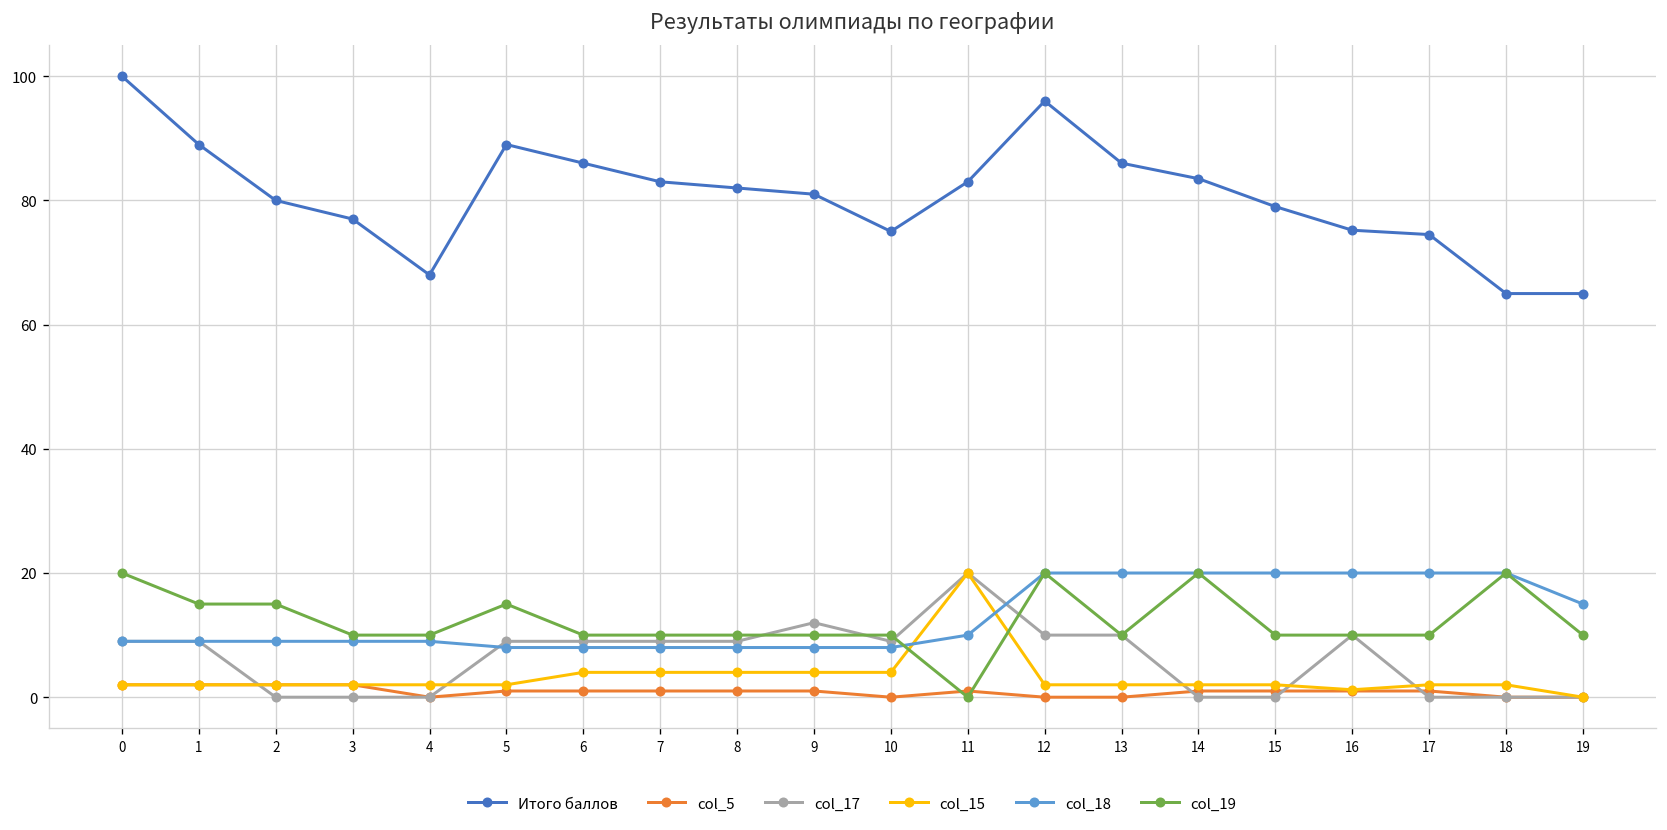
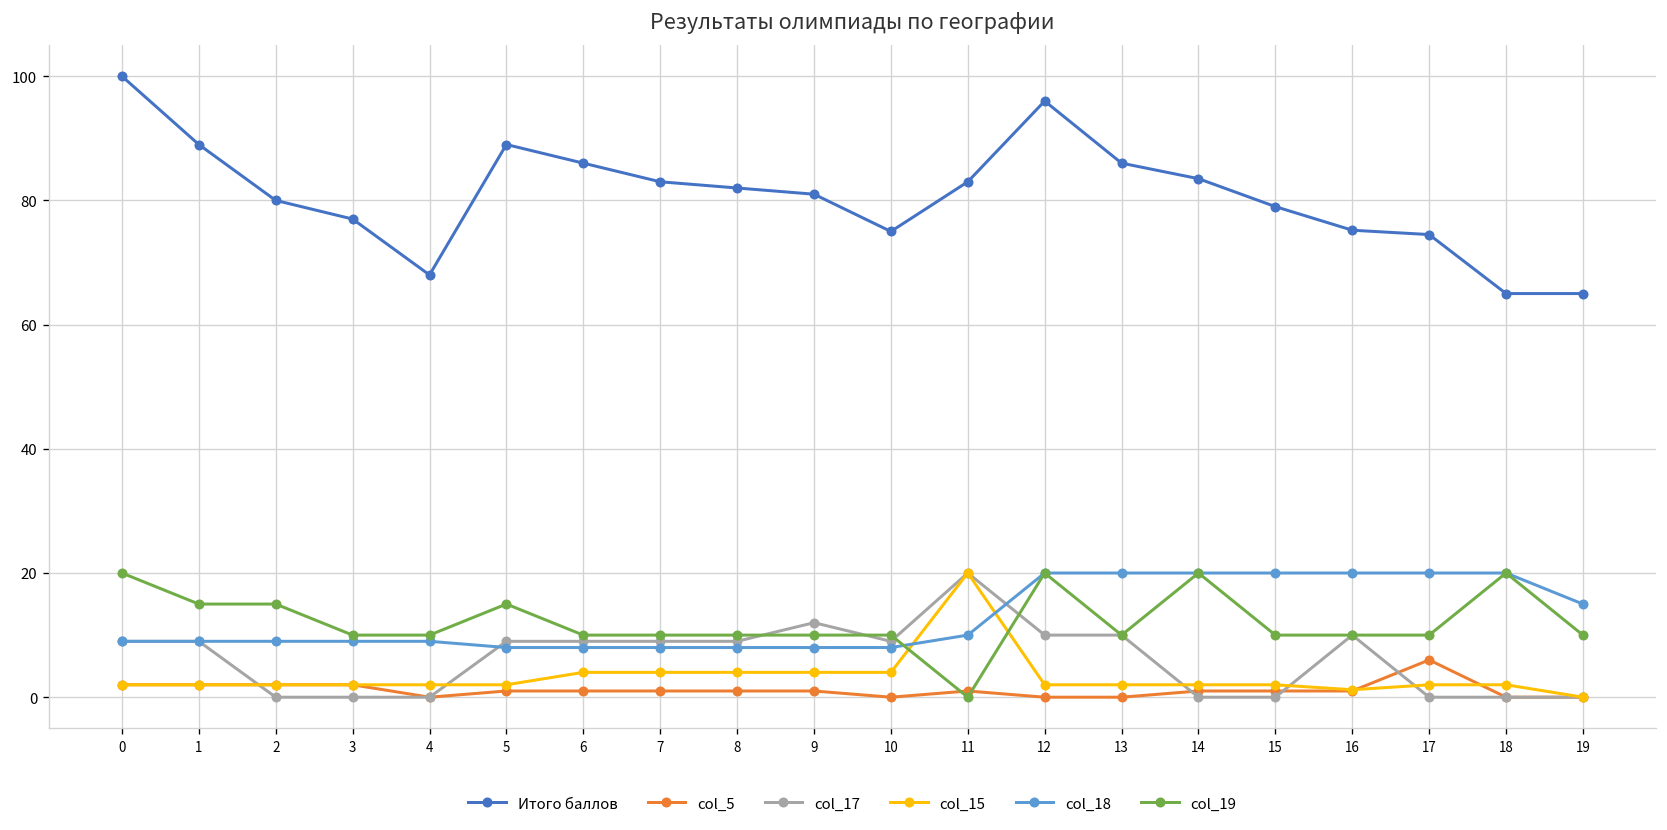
  {
    "col_5": {
      "5": 1,
      "6": 1,
      "7": 1,
      "8": 1,
      "9": 1,
      "10": 0,
      "11": 1,
      "12": 0,
      "13": 0,
      "14": 1,
      "15": 1,
-     "17": 1
+     "17": 6
    },
    "col_17": {
      "2": 0,
      "3": 0,
      "5": 9,
      "6": 9,
      "7": 9,
      "8": 9,
      "9": 12,
      "10": 9,
      "12": 10,
      "14": 0,
      "15": 0,
      "17": 0
    },
    "col_15": {
      "4": 2,
      "5": 2,
      "6": 4,
      "7": 4,
      "8": 4,
      "9": 4,
      "10": 4,
      "12": 2,
      "13": 2,
      "14": 2,
      "15": 2,
      "17": 2,
      "18": 2
    },
    "col_19": {
      "0": 20,
      "1": 15,
      "2": 15,
      "3": 10,
      "4": 10,
      "5": 15,
      "6": 10,
      "7": 10,
      "8": 10,
      "9": 10,
      "10": 10,
      "11": 0,
      "15": 10,
      "17": 10,
      "19": 10
    }
  }
